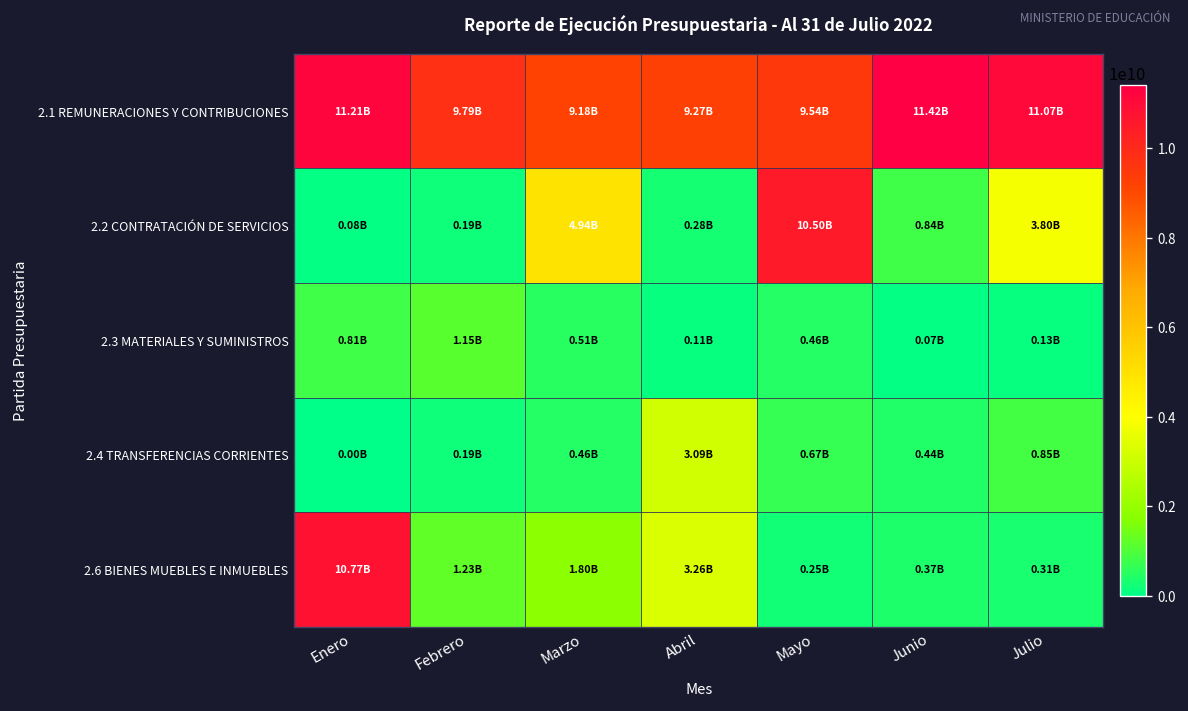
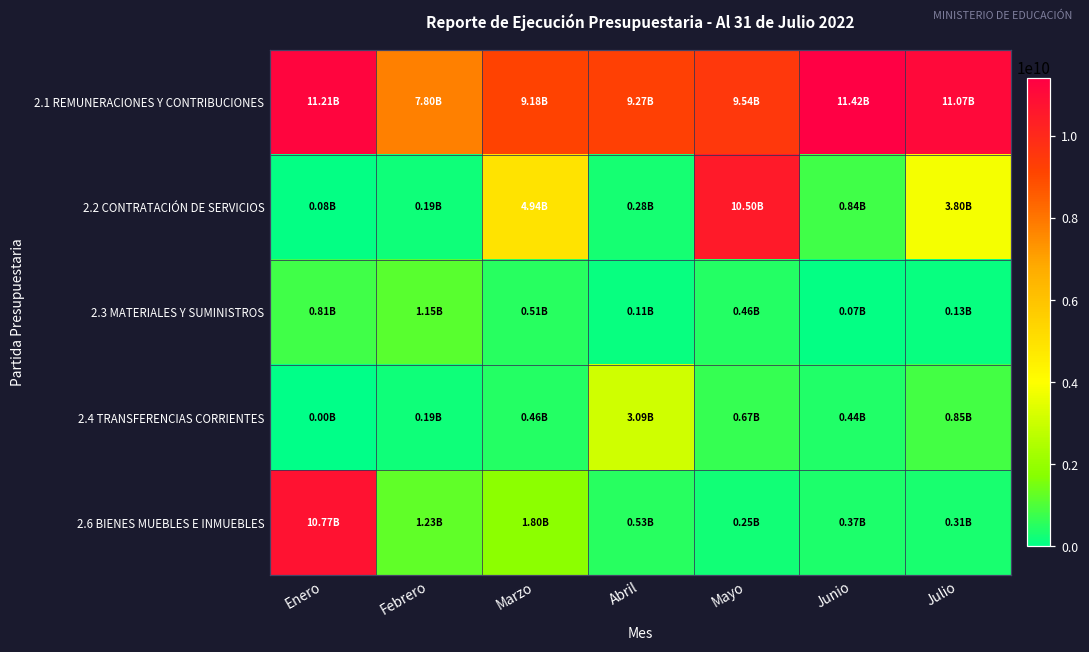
  {
    "2.1 REMUNERACIONES Y CONTRIBUCIONES": {
      "Enero": "11.21B",
-     "Febrero": "9.79B",
+     "Febrero": "7.80B",
      "Marzo": "9.18B",
      "Abril": "9.27B",
      "Mayo": "9.54B",
      "Junio": "11.42B",
      "Julio": "11.07B"
    },
    "2.2 CONTRATACIÓN DE SERVICIOS": {
      "Enero": "0.08B",
      "Febrero": "0.19B",
      "Marzo": "4.94B",
      "Abril": "0.28B",
      "Mayo": "10.50B",
      "Junio": "0.84B",
      "Julio": "3.80B"
    },
    "2.3 MATERIALES Y SUMINISTROS": {
      "Enero": "0.81B",
      "Febrero": "1.15B",
      "Marzo": "0.51B",
      "Abril": "0.11B",
      "Mayo": "0.46B",
      "Junio": "0.07B",
      "Julio": "0.13B"
    },
    "2.4 TRANSFERENCIAS CORRIENTES": {
      "Enero": "0.00B",
      "Febrero": "0.19B",
      "Marzo": "0.46B",
      "Abril": "3.09B",
      "Mayo": "0.67B",
      "Junio": "0.44B",
      "Julio": "0.85B"
    },
    "2.6 BIENES MUEBLES E INMUEBLES": {
      "Enero": "10.77B",
      "Febrero": "1.23B",
      "Marzo": "1.80B",
-     "Abril": "3.26B",
+     "Abril": "0.53B",
      "Mayo": "0.25B",
      "Junio": "0.37B",
      "Julio": "0.31B"
    }
  }
